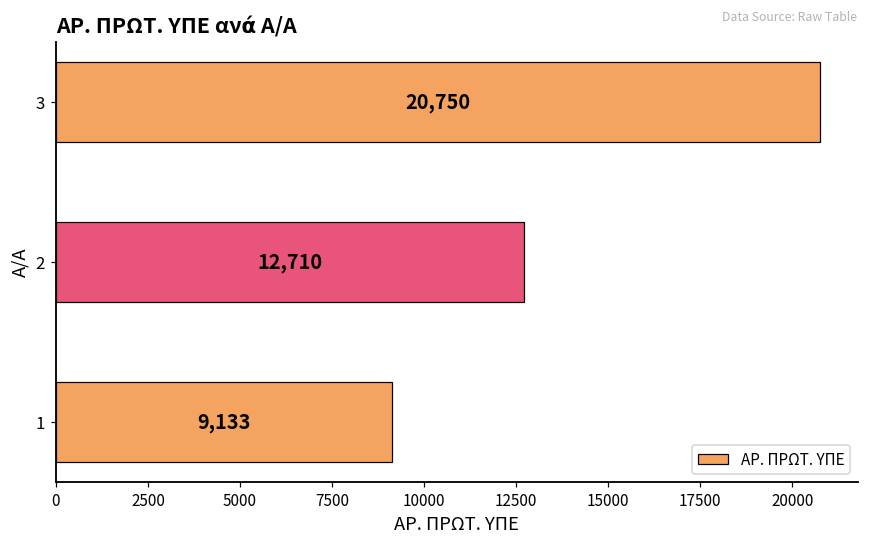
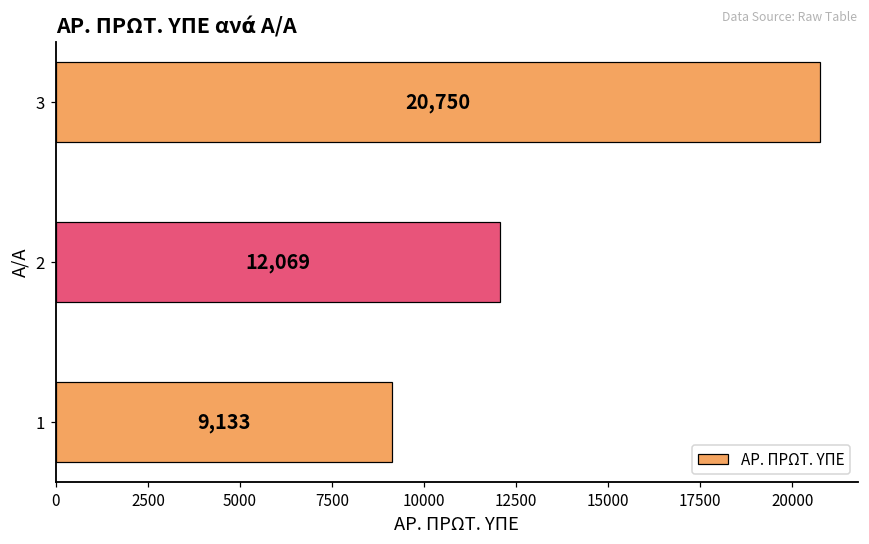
  {
    "3": "20,750",
-   "2": "12,710",
+   "2": "12,069",
    "1": "9,133"
  }
